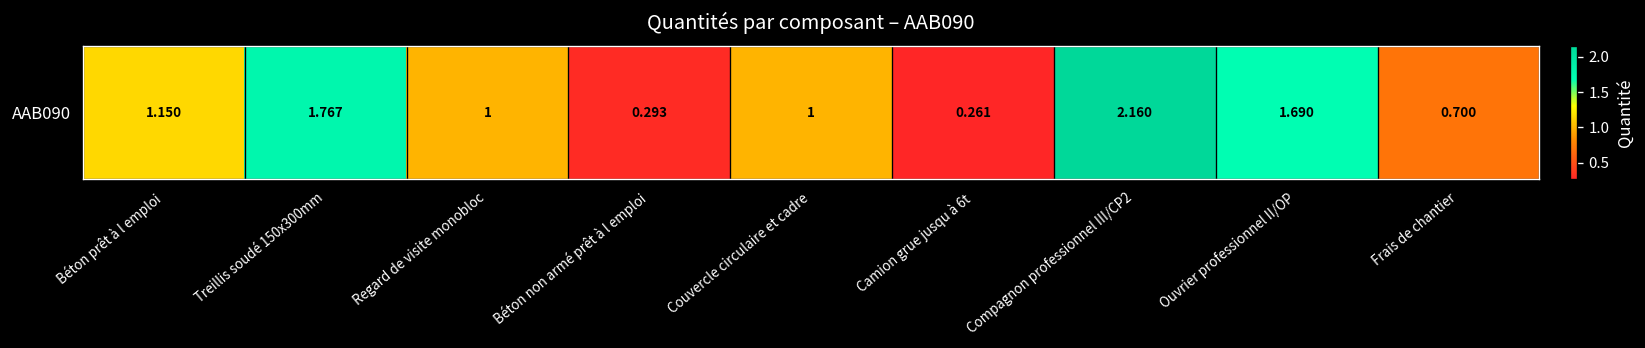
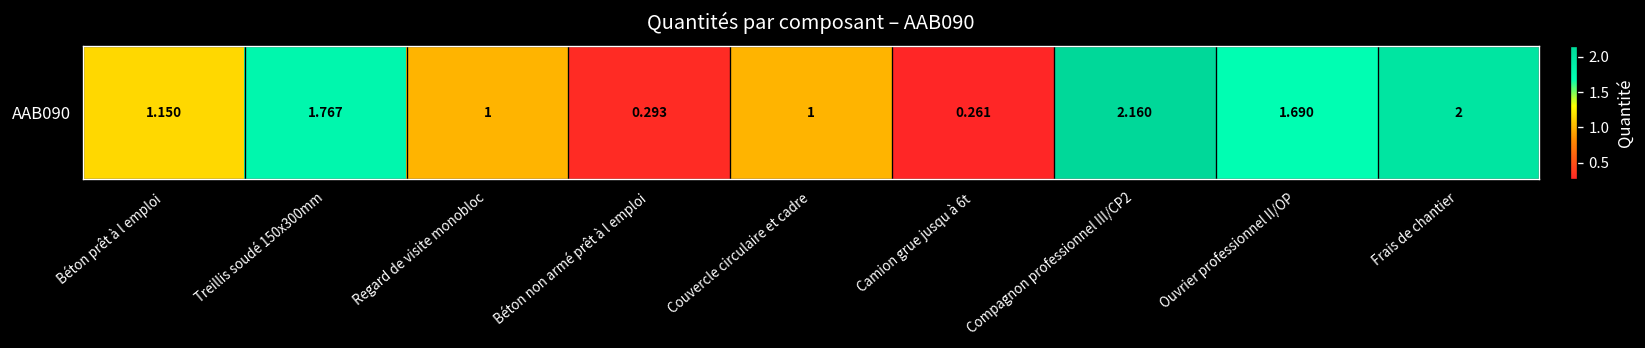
  {
    "AAB090": {
      "Béton prêt à l emploi": 1.150,
      "Treillis soudé 150x300mm": 1.767,
      "Regard de visite monobloc": 1,
      "Béton non armé prêt à l emploi": 0.293,
      "Couvercle circulaire et cadre": 1,
      "Camion grue jusqu à 6t": 0.261,
      "Compagnon professionnel III/CP2": 2.160,
      "Ouvrier professionnel II/OP": 1.690,
-     "Frais de chantier": 0.700
+     "Frais de chantier": 2
    }
  }
